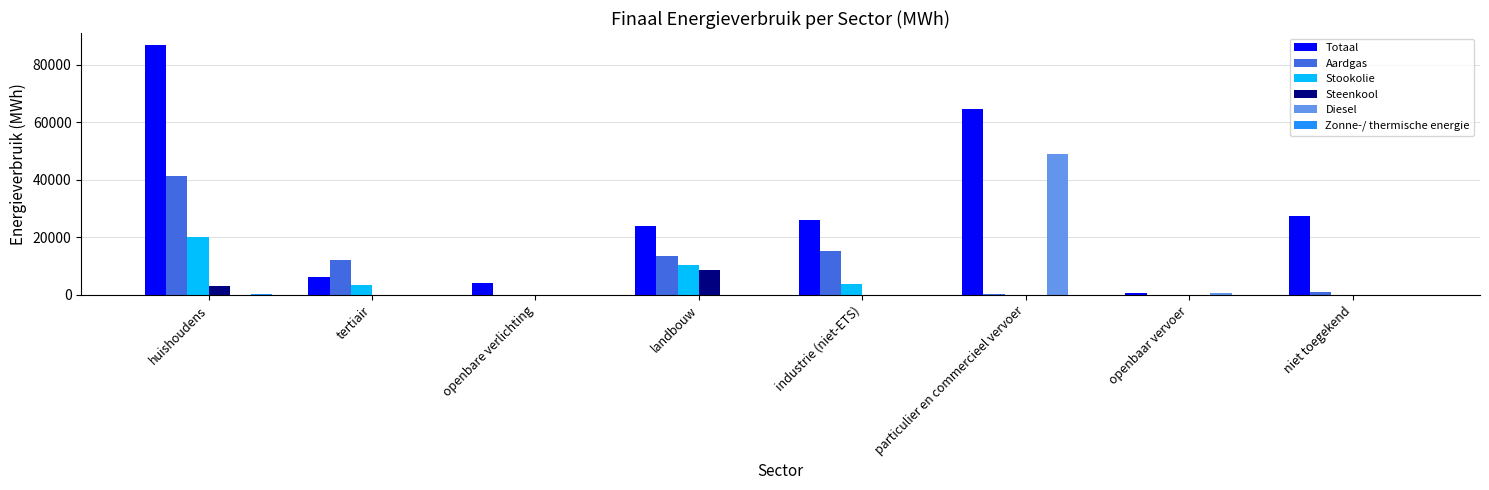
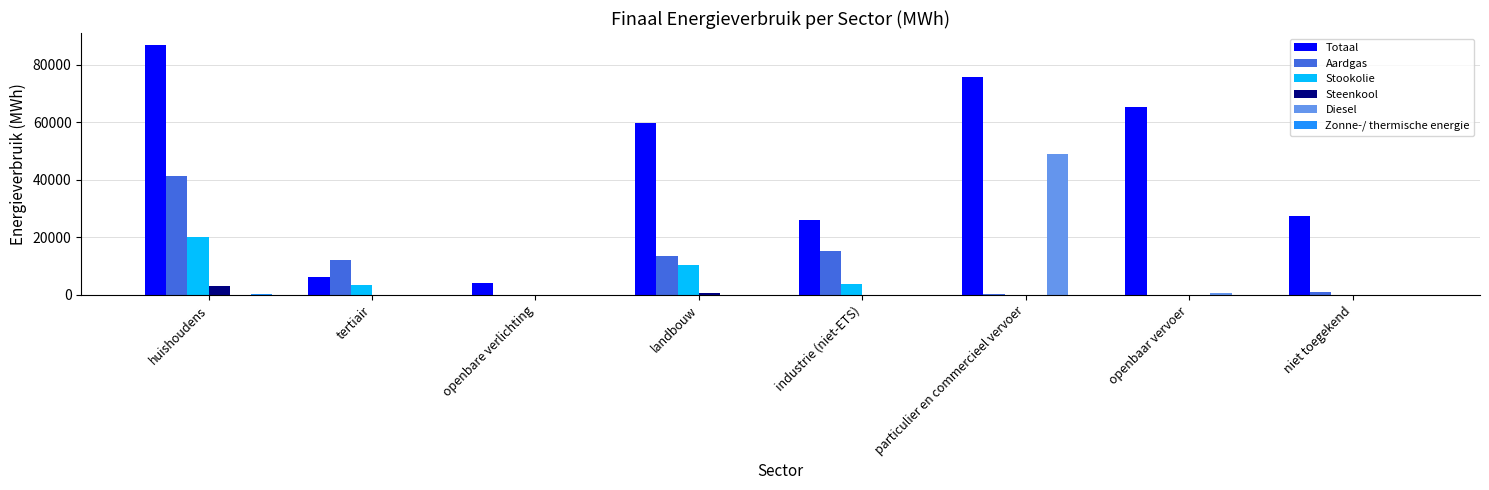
  {
    "Totaal": {
      "huishoudens": 87000,
      "tertiair": 6000,
      "openbare verlichting": 4000,
-     "landbouw": 24000,
+     "landbouw": 60000,
      "industrie (niet-ETS)": 26000,
-     "particulier en commercieel vervoer": 65000,
-     "openbaar vervoer": 1000,
+     "particulier en commercieel vervoer": 76000,
+     "openbaar vervoer": 65000,
      "niet toegekend": 28000
    },
    "Steenkool": {
      "huishoudens": 3000,
      "openbare verlichting": 0,
-     "landbouw": 9000,
+     "landbouw": 1000,
      "particulier en commercieel vervoer": 0,
      "openbaar vervoer": 0,
      "niet toegekend": 0
    }
  }
